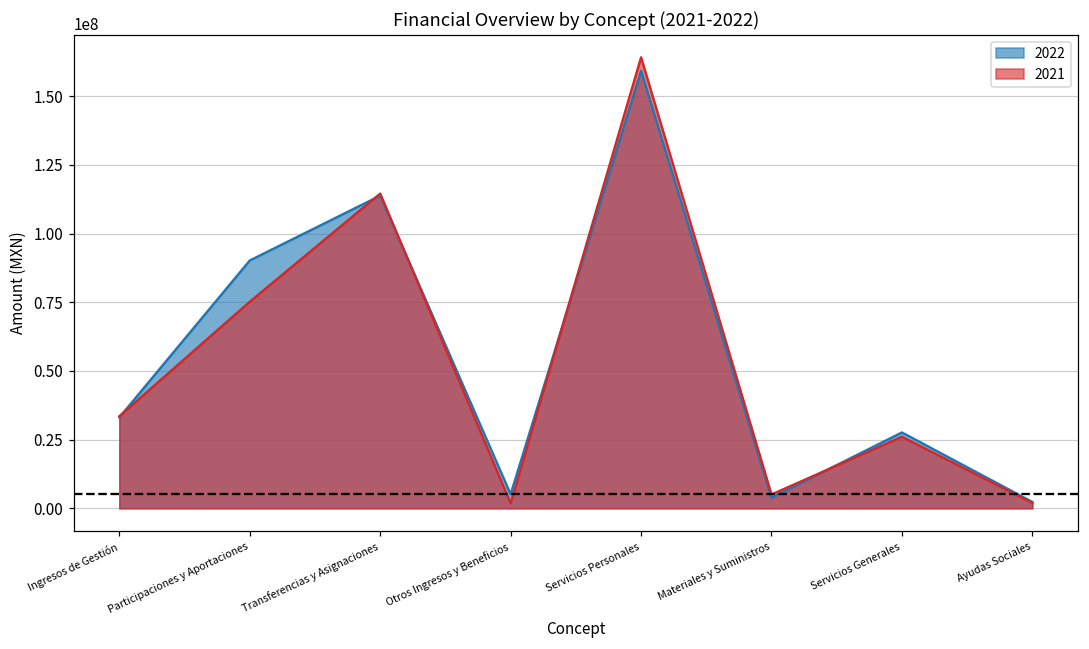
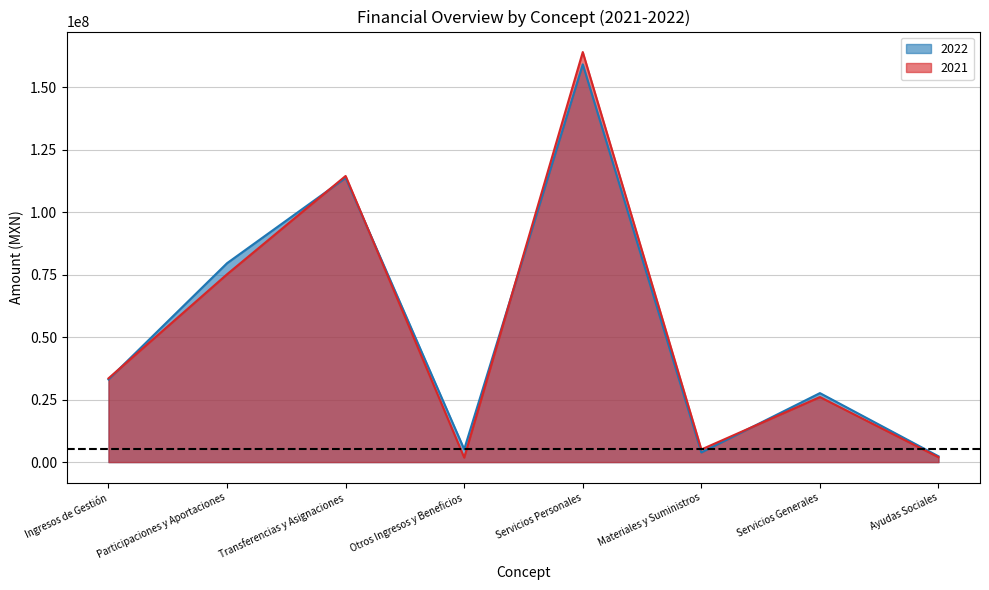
  {
    "2022": {
-     "Participaciones y Aportaciones": 90000000,
+     "Participaciones y Aportaciones": 80000000,
      "Otros Ingresos y Beneficios": 5000000,
      "Servicios Personales": 159000000,
      "Materiales y Suministros": 4000000,
      "Servicios Generales": 28000000
    },
    "2021": {
      "Participaciones y Aportaciones": 75000000,
      "Otros Ingresos y Beneficios": 2000000,
      "Servicios Personales": 164000000,
      "Materiales y Suministros": 5000000,
      "Servicios Generales": 26000000
    }
  }
